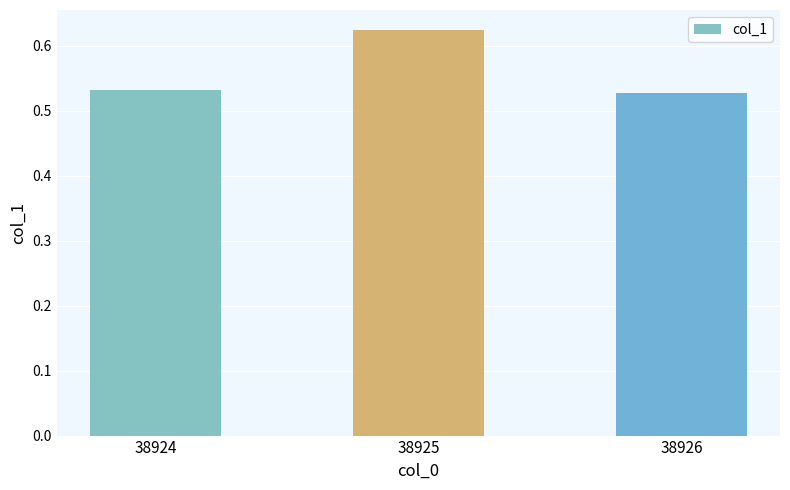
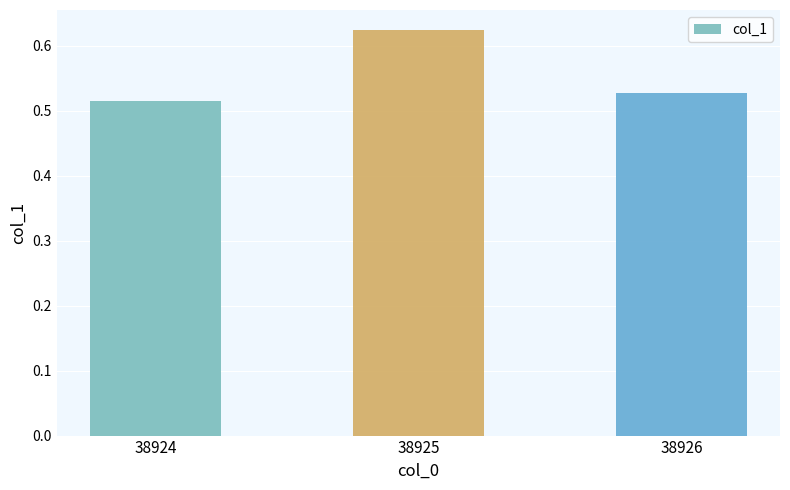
  {
-   "38924": 0.53,
+   "38924": 0.52,
    "38925": 0.62,
    "38926": 0.53
  }
